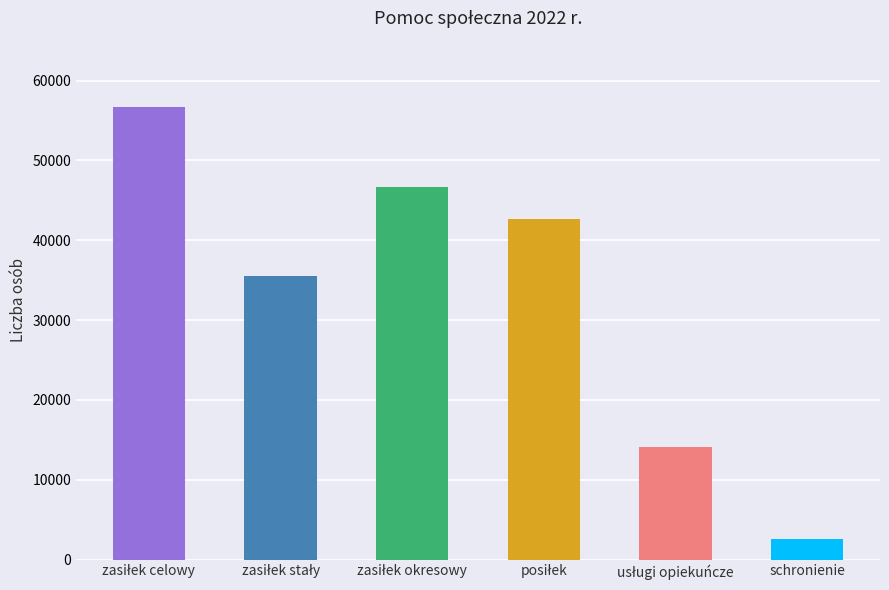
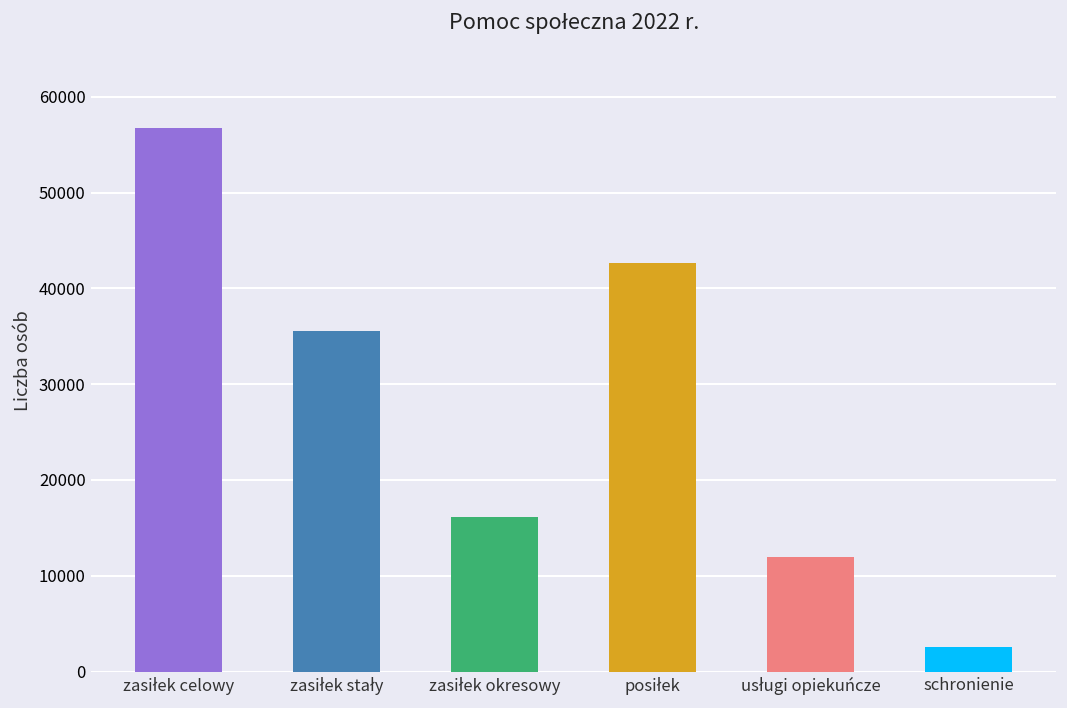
  {
    "zasiłek celowy": 57000,
    "zasiłek stały": 36000,
-   "zasiłek okresowy": 47000,
+   "zasiłek okresowy": 16000,
    "posiłek": 43000,
-   "usługi opiekuńcze": 14000,
+   "usługi opiekuńcze": 12000,
    "schronienie": 3000
  }
